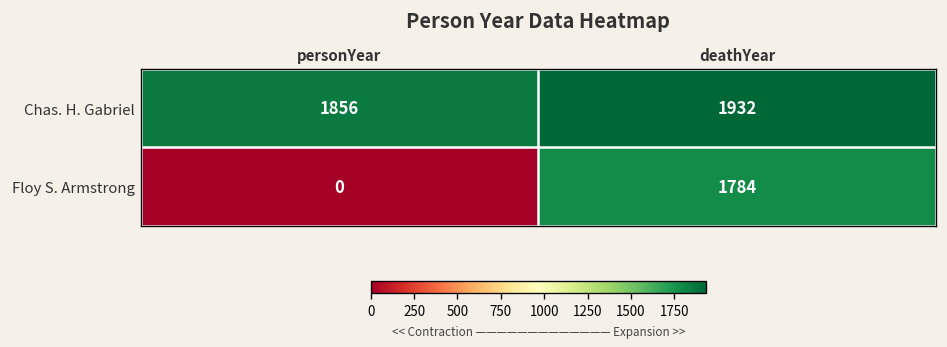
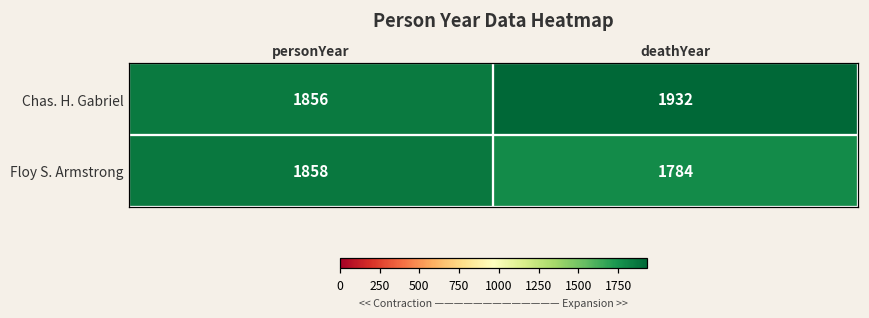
  {
    "Chas. H. Gabriel": {
      "personYear": 1856,
      "deathYear": 1932
    },
    "Floy S. Armstrong": {
-     "personYear": 0,
+     "personYear": 1858,
      "deathYear": 1784
    }
  }
